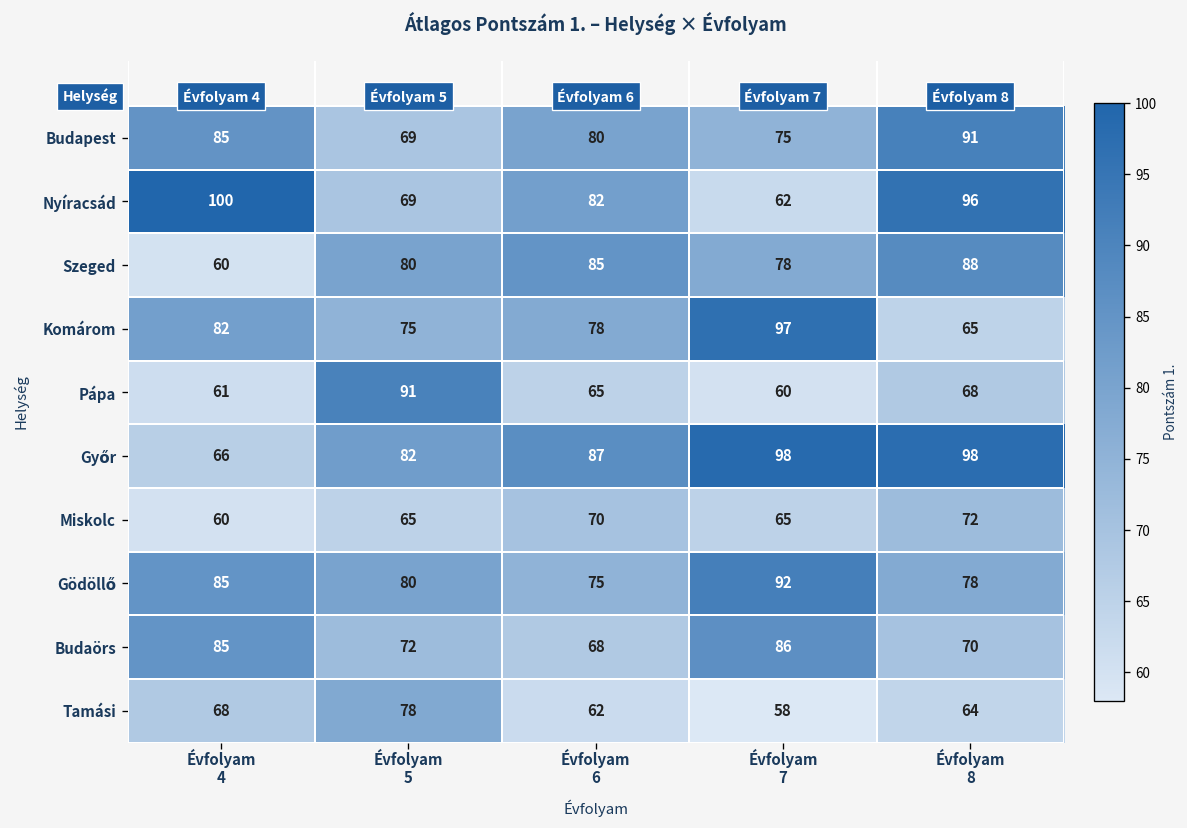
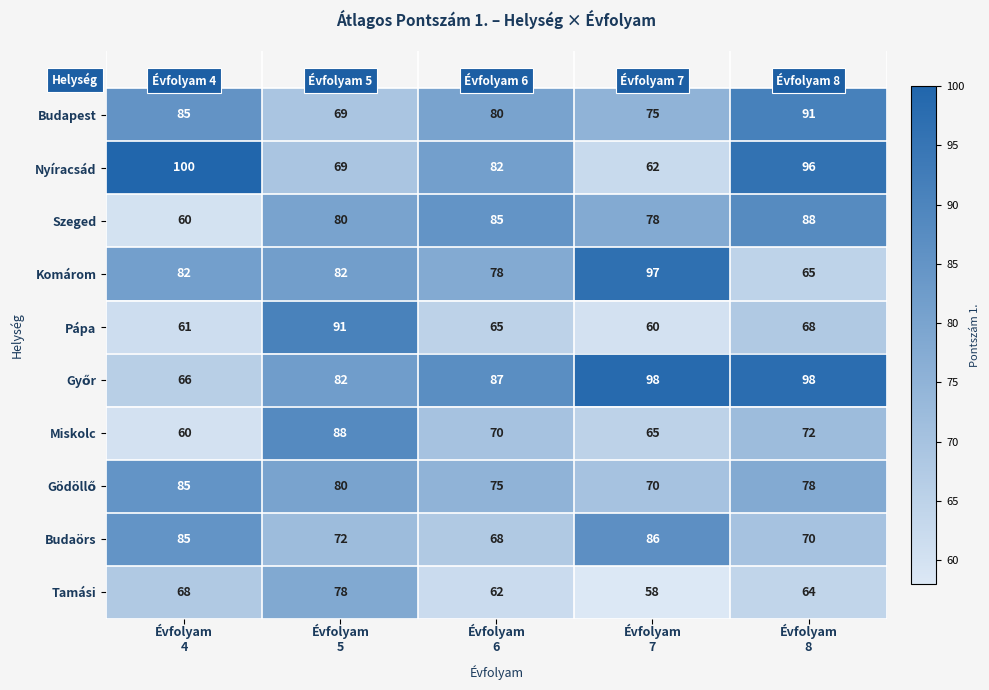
  {
    "Budapest": {
      "Évfolyam 4": 85,
      "Évfolyam 5": 69,
      "Évfolyam 6": 80,
      "Évfolyam 7": 75,
      "Évfolyam 8": 91
    },
    "Nyíracsád": {
      "Évfolyam 4": 100,
      "Évfolyam 5": 69,
      "Évfolyam 6": 82,
      "Évfolyam 7": 62,
      "Évfolyam 8": 96
    },
    "Szeged": {
      "Évfolyam 4": 60,
      "Évfolyam 5": 80,
      "Évfolyam 6": 85,
      "Évfolyam 7": 78,
      "Évfolyam 8": 88
    },
    "Komárom": {
      "Évfolyam 4": 82,
-     "Évfolyam 5": 75,
+     "Évfolyam 5": 82,
      "Évfolyam 6": 78,
      "Évfolyam 7": 97,
      "Évfolyam 8": 65
    },
    "Pápa": {
      "Évfolyam 4": 61,
      "Évfolyam 5": 91,
      "Évfolyam 6": 65,
      "Évfolyam 7": 60,
      "Évfolyam 8": 68
    },
    "Győr": {
      "Évfolyam 4": 66,
      "Évfolyam 5": 82,
      "Évfolyam 6": 87,
      "Évfolyam 7": 98,
      "Évfolyam 8": 98
    },
    "Miskolc": {
      "Évfolyam 4": 60,
-     "Évfolyam 5": 65,
+     "Évfolyam 5": 88,
      "Évfolyam 6": 70,
      "Évfolyam 7": 65,
      "Évfolyam 8": 72
    },
    "Gödöllő": {
      "Évfolyam 4": 85,
      "Évfolyam 5": 80,
      "Évfolyam 6": 75,
-     "Évfolyam 7": 92,
+     "Évfolyam 7": 70,
      "Évfolyam 8": 78
    },
    "Budaörs": {
      "Évfolyam 4": 85,
      "Évfolyam 5": 72,
      "Évfolyam 6": 68,
      "Évfolyam 7": 86,
      "Évfolyam 8": 70
    },
    "Tamási": {
      "Évfolyam 4": 68,
      "Évfolyam 5": 78,
      "Évfolyam 6": 62,
      "Évfolyam 7": 58,
      "Évfolyam 8": 64
    }
  }
